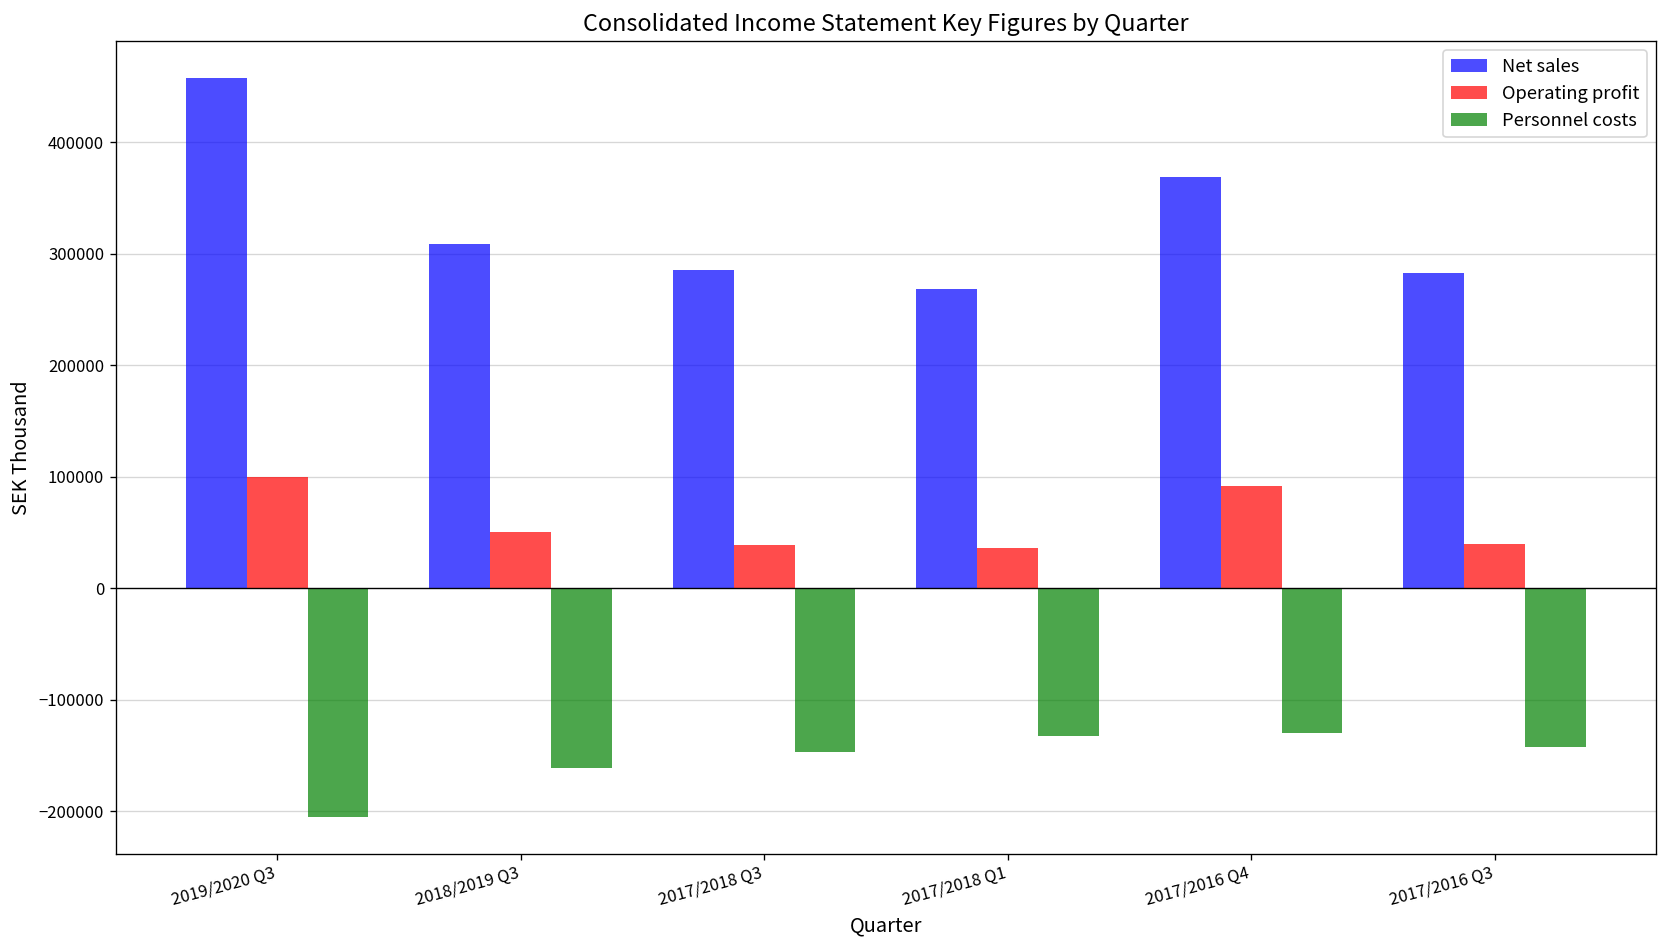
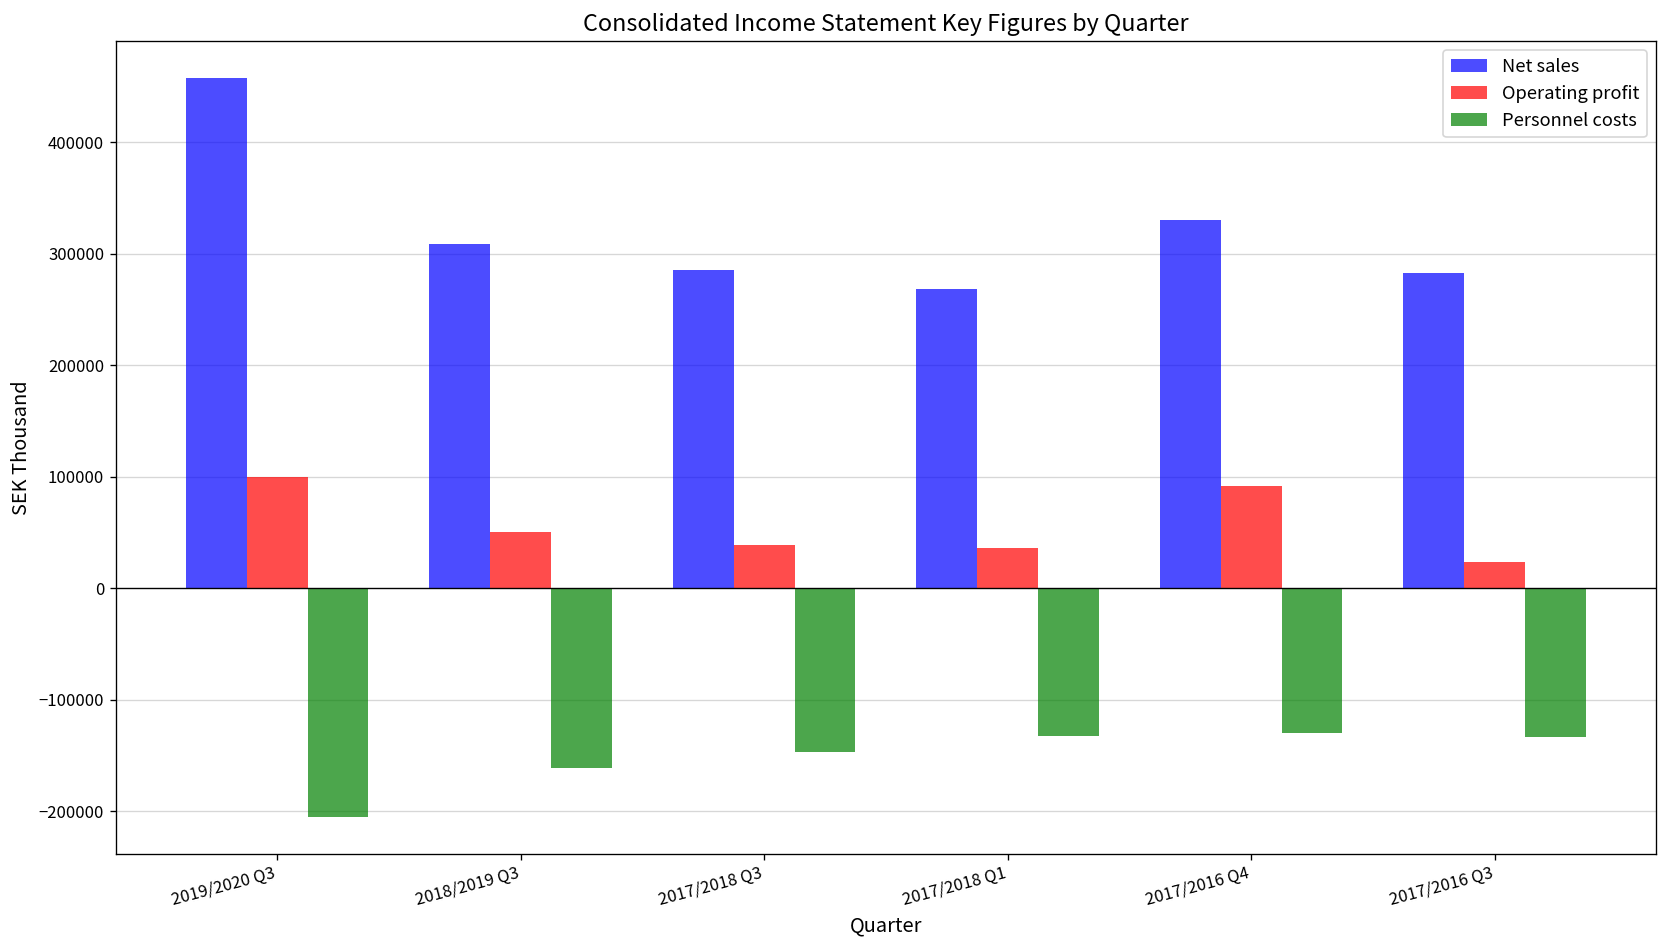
  {
    "Net sales": {
      "2019/2020 Q3": 460000,
      "2018/2019 Q3": 310000,
      "2017/2018 Q3": 290000,
      "2017/2018 Q1": 270000,
-     "2017/2016 Q4": 370000,
+     "2017/2016 Q4": 330000,
      "2017/2016 Q3": 280000
    },
    "Operating profit": {
      "2019/2020 Q3": 100000,
      "2018/2019 Q3": 50000,
      "2017/2018 Q3": 40000,
      "2017/2018 Q1": 40000,
      "2017/2016 Q4": 90000,
-     "2017/2016 Q3": 40000
+     "2017/2016 Q3": 20000
    },
    "Personnel costs": {
      "2019/2020 Q3": -200000,
      "2018/2019 Q3": -160000,
      "2017/2018 Q3": -150000,
      "2017/2018 Q1": -130000,
      "2017/2016 Q4": -130000,
-     "2017/2016 Q3": -140000
+     "2017/2016 Q3": -130000
    }
  }
